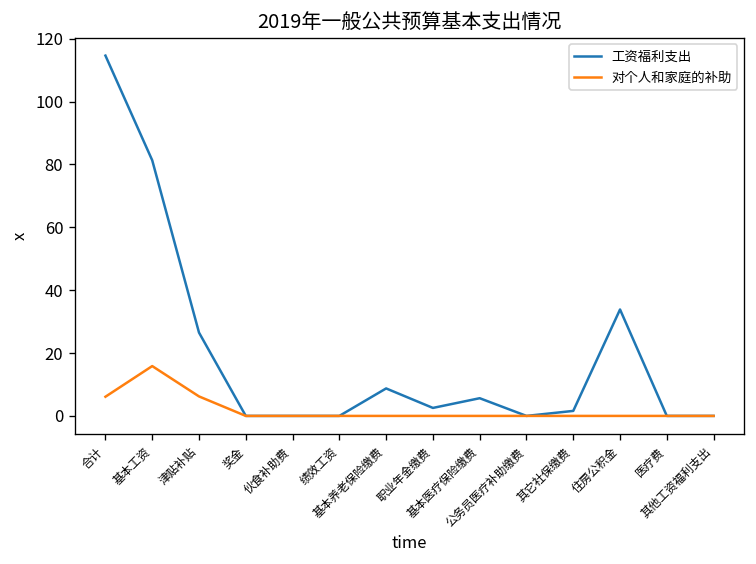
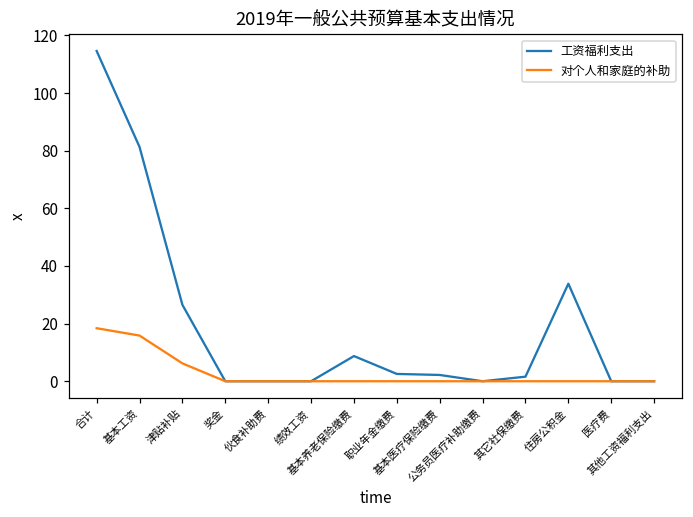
  {
    "工资福利支出": {
      "合计": 115,
      "基本工资": 81,
      "津贴补贴": 27,
      "基本养老保险缴费": 9,
      "职业年金缴费": 3,
-     "基本医疗保险缴费": 6,
+     "基本医疗保险缴费": 2,
      "其它社保缴费": 2,
      "住房公积金": 34
    },
    "对个人和家庭的补助": {
-     "合计": 6,
+     "合计": 18,
      "基本工资": 16,
      "津贴补贴": 6,
      "基本养老保险缴费": 0,
      "职业年金缴费": 0,
      "基本医疗保险缴费": 0,
      "其它社保缴费": 0,
      "住房公积金": 0
    }
  }
